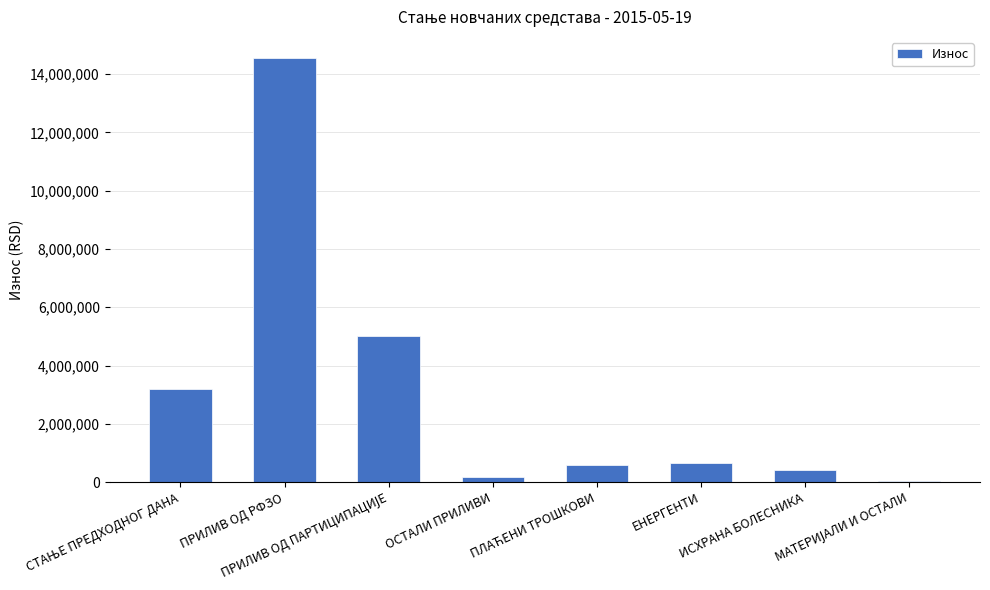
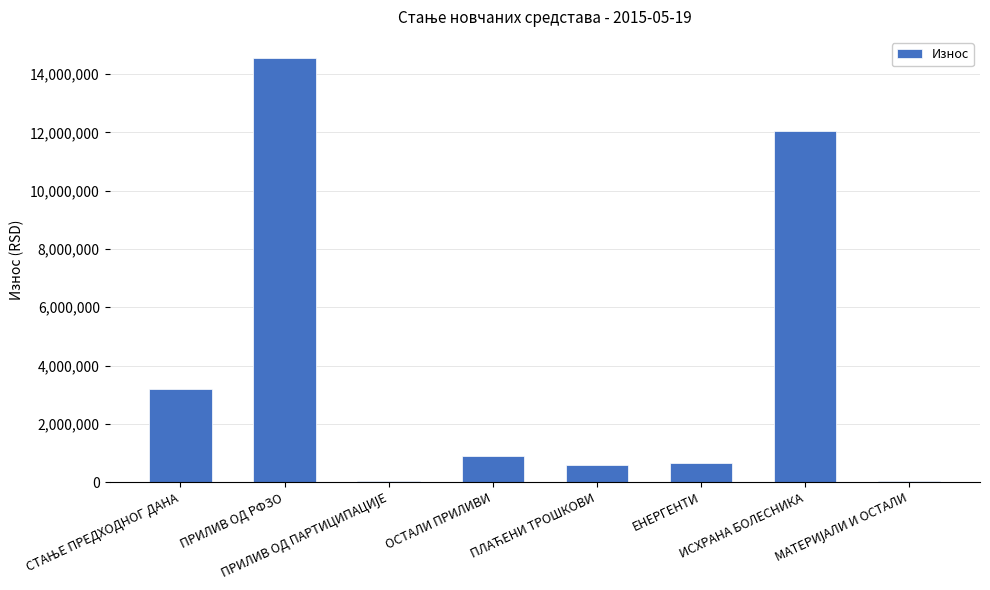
  {
    "СТАЊЕ ПРЕДХОДНОГ ДАНА": "3,200,000",
    "ПРИЛИВ ОД РФЗО": "14,500,000",
-   "ПРИЛИВ ОД ПАРТИЦИПАЦИЈЕ": "5,000,000",
-   "ОСТАЛИ ПРИЛИВИ": "200,000",
+   "ПРИЛИВ ОД ПАРТИЦИПАЦИЈЕ": "0",
+   "ОСТАЛИ ПРИЛИВИ": "900,000",
    "ПЛАЋЕНИ ТРОШКОВИ": "600,000",
    "ЕНЕРГЕНТИ": "700,000",
-   "ИСХРАНА БОЛЕСНИКА": "400,000"
+   "ИСХРАНА БОЛЕСНИКА": "12,100,000"
  }
